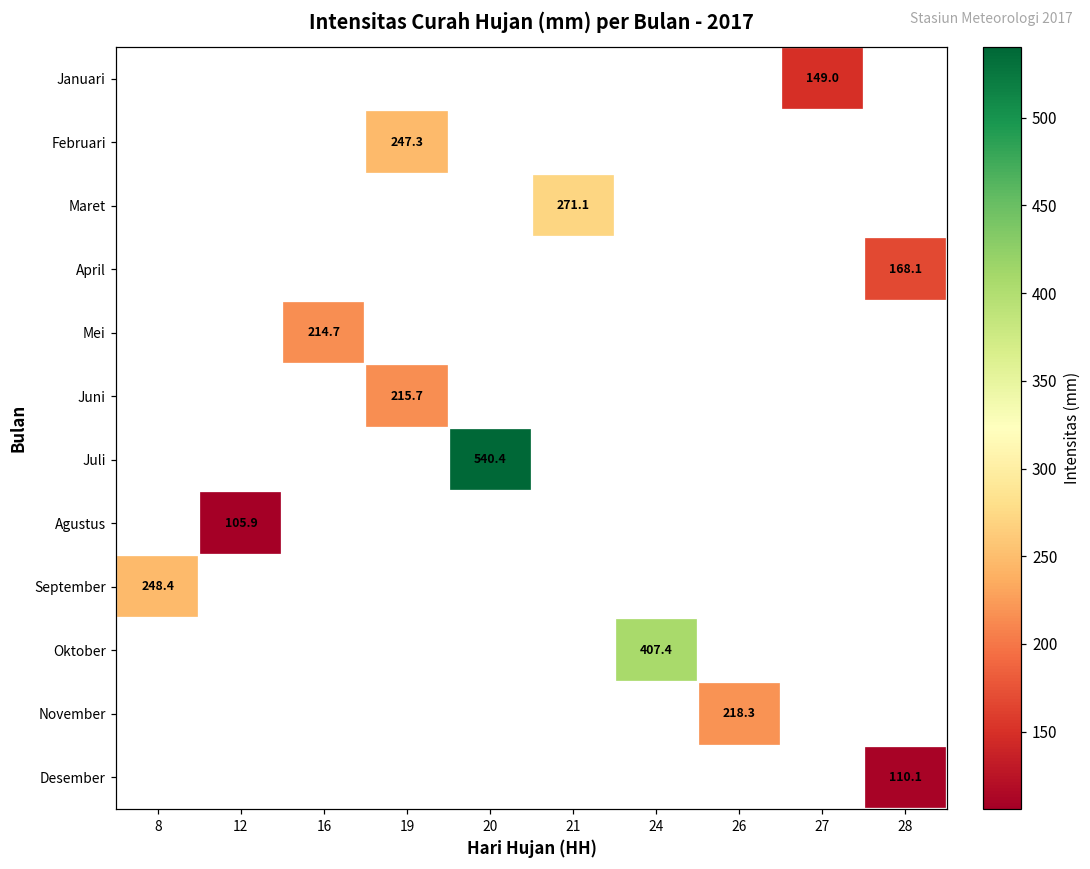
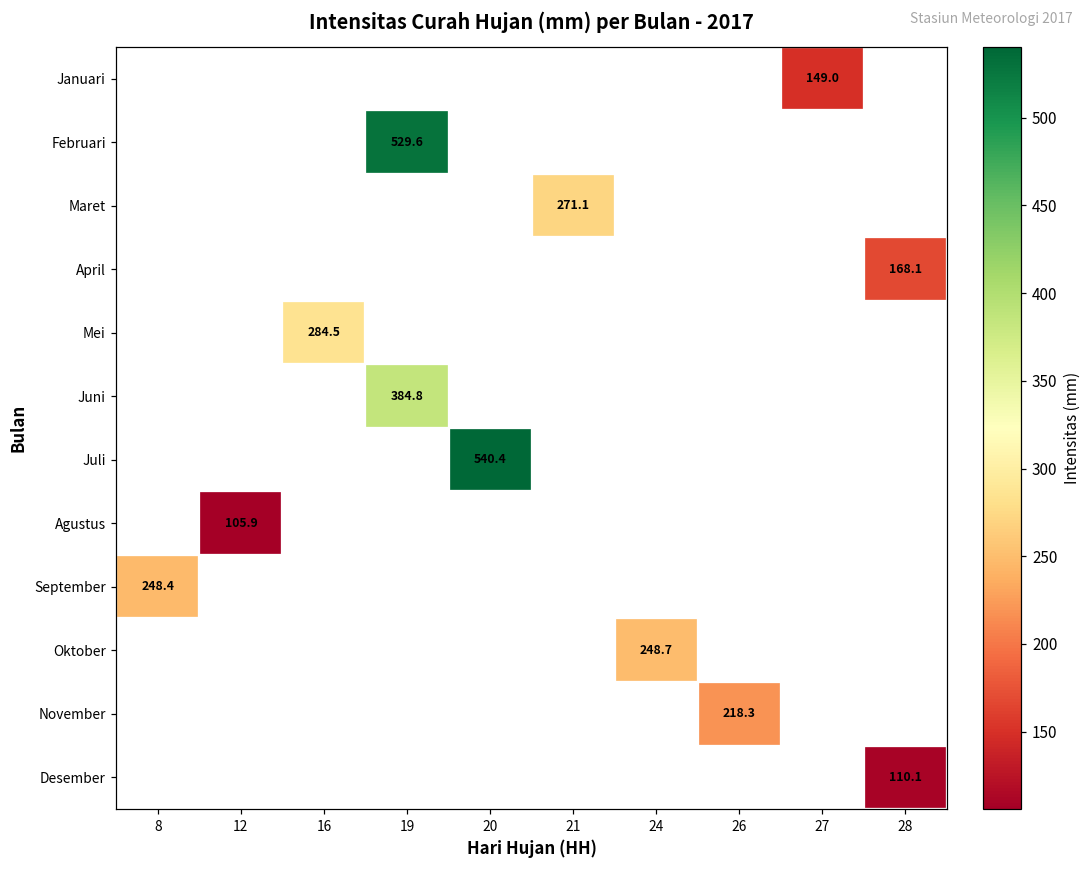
  {
    "Januari": {
      "27": 149.0
    },
    "Februari": {
-     "19": 247.3
+     "19": 529.6
    },
    "Maret": {
      "21": 271.1
    },
    "April": {
      "28": 168.1
    },
    "Mei": {
-     "16": 214.7
+     "16": 284.5
    },
    "Juni": {
-     "19": 215.7
+     "19": 384.8
    },
    "Juli": {
      "20": 540.4
    },
    "Agustus": {
      "12": 105.9
    },
    "September": {
      "8": 248.4
    },
    "Oktober": {
-     "24": 407.4
+     "24": 248.7
    },
    "November": {
      "26": 218.3
    },
    "Desember": {
      "28": 110.1
    }
  }
